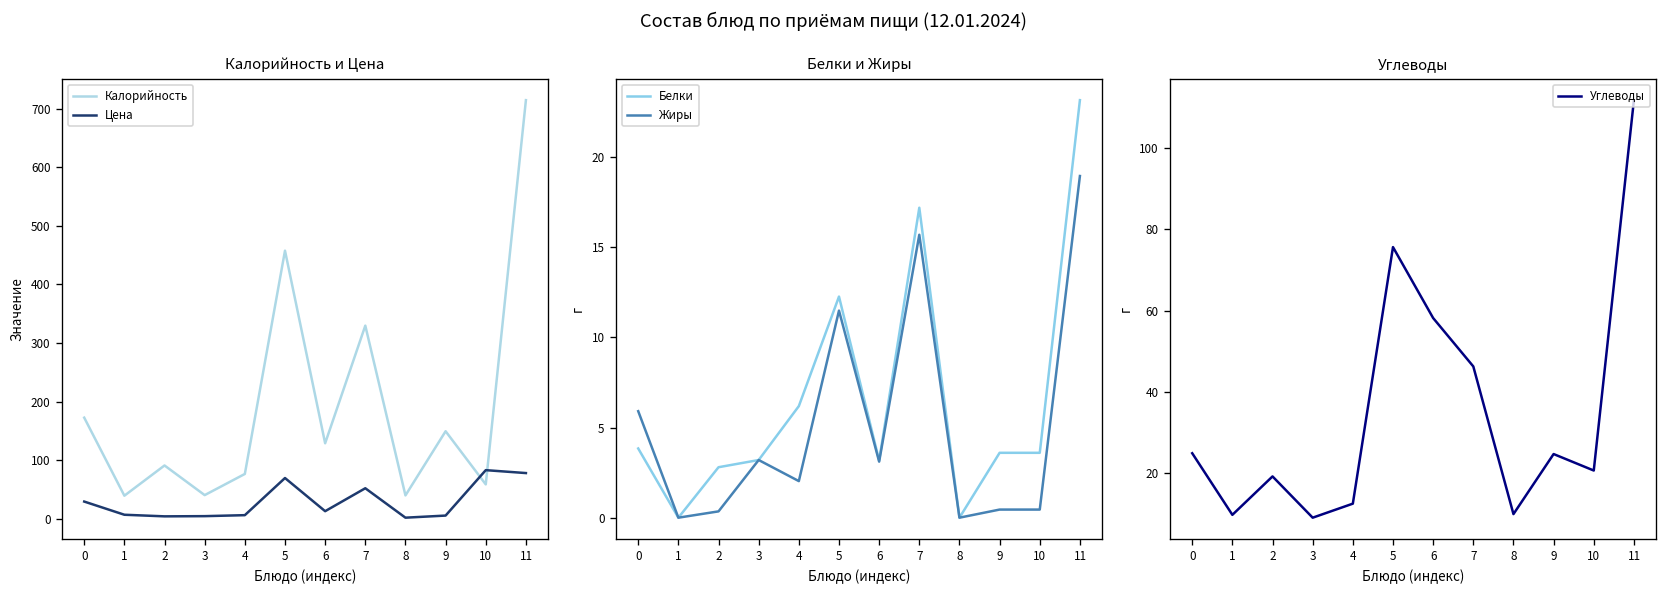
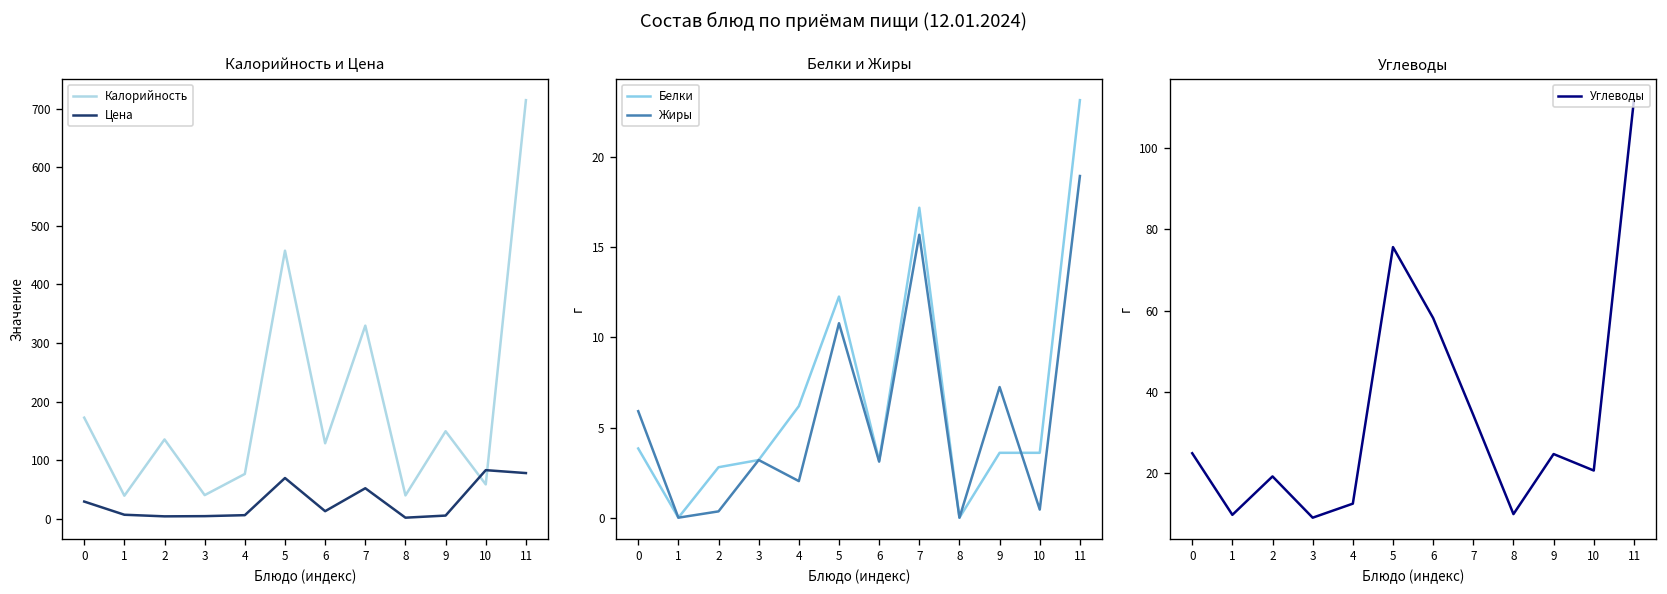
  {
    "Калорийность и Цена": {
      "Калорийность": {
        "0": 170,
        "1": 40,
-       "2": 90,
+       "2": 140,
        "3": 40,
        "4": 80,
        "5": 460,
        "6": 130,
        "7": 330,
        "8": 40,
        "9": 150,
        "10": 60,
        "11": 710
      },
      "Цена": {
        "0": 30,
        "1": 10,
        "2": 0,
        "3": 0,
        "4": 10,
        "5": 70,
        "6": 10,
        "7": 50,
        "8": 0,
        "9": 10,
        "10": 80,
        "11": 80
      }
    },
    "Белки и Жиры": {
      "Белки": {
        "0": 3.8,
        "2": 2.8,
        "4": 6.2,
        "5": 12.3,
        "7": 17.2,
        "9": 3.6,
        "10": 3.6,
        "11": 23.2
      },
      "Жиры": {
        "0": 5.9,
        "2": 0.4,
        "4": 2.0,
-       "5": 11.5,
+       "5": 10.8,
        "7": 15.7,
-       "9": 0.5,
+       "9": 7.3,
        "10": 0.5,
        "11": 19.0
      }
    },
    "Углеводы": {
      "0": 25,
      "1": 10,
      "2": 19,
      "3": 9,
      "4": 13,
      "5": 76,
      "6": 58,
-     "7": 46,
+     "7": 34,
      "8": 10,
      "9": 25,
      "10": 21
    }
  }
